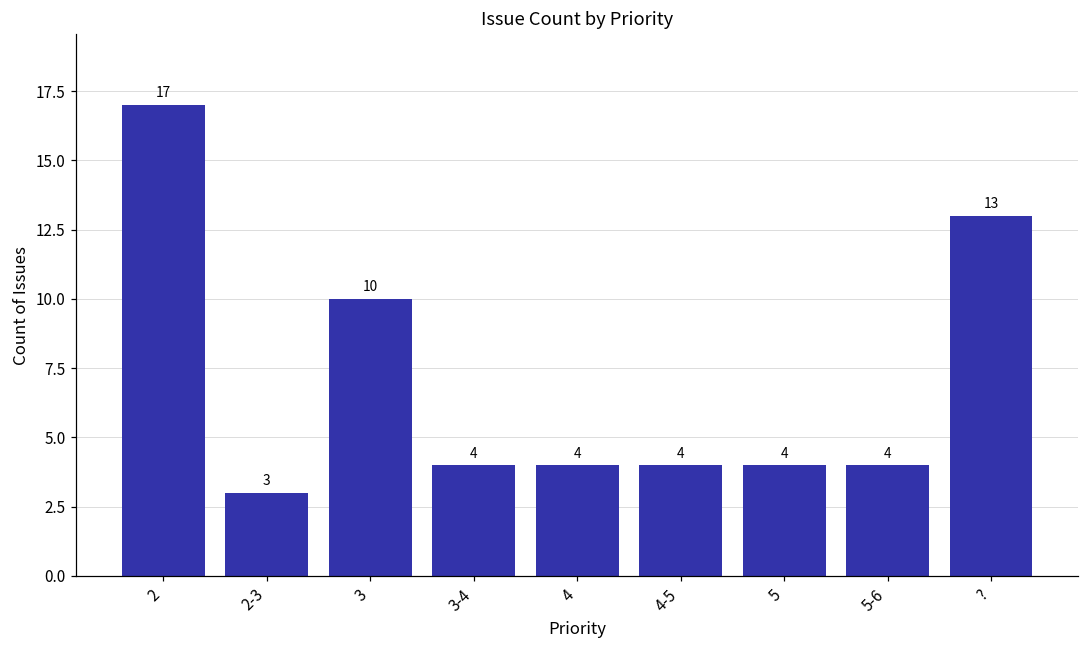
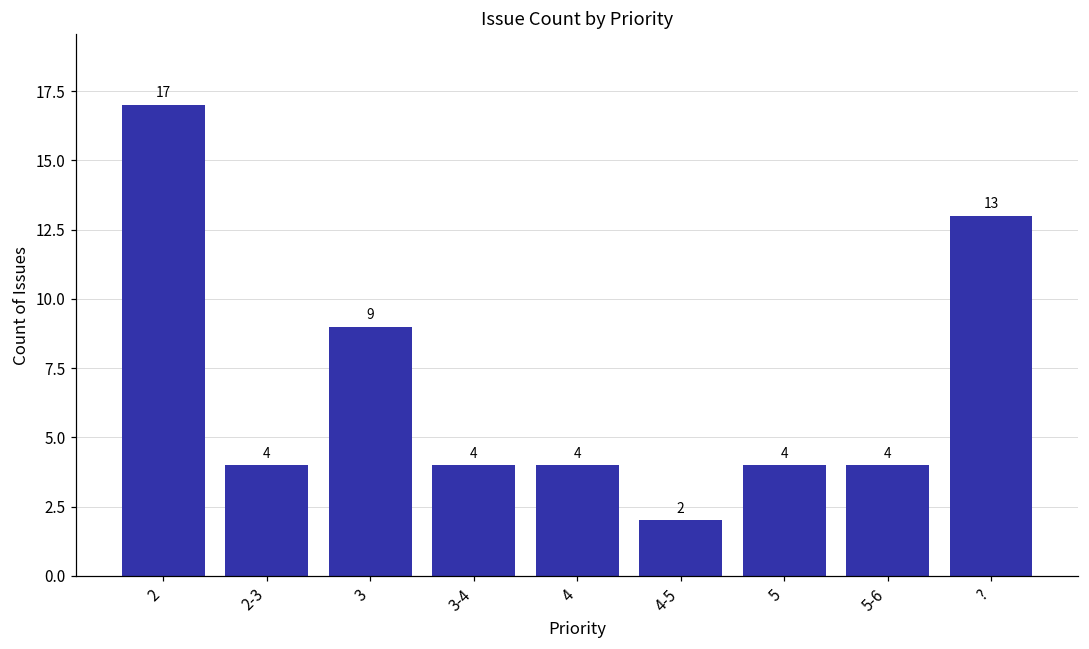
  {
    "2": 17,
-   "2-3": 3,
-   "3": 10,
+   "2-3": 4,
+   "3": 9,
    "3-4": 4,
    "4": 4,
-   "4-5": 4,
+   "4-5": 2,
    "5": 4,
    "5-6": 4,
    "?": 13
  }
